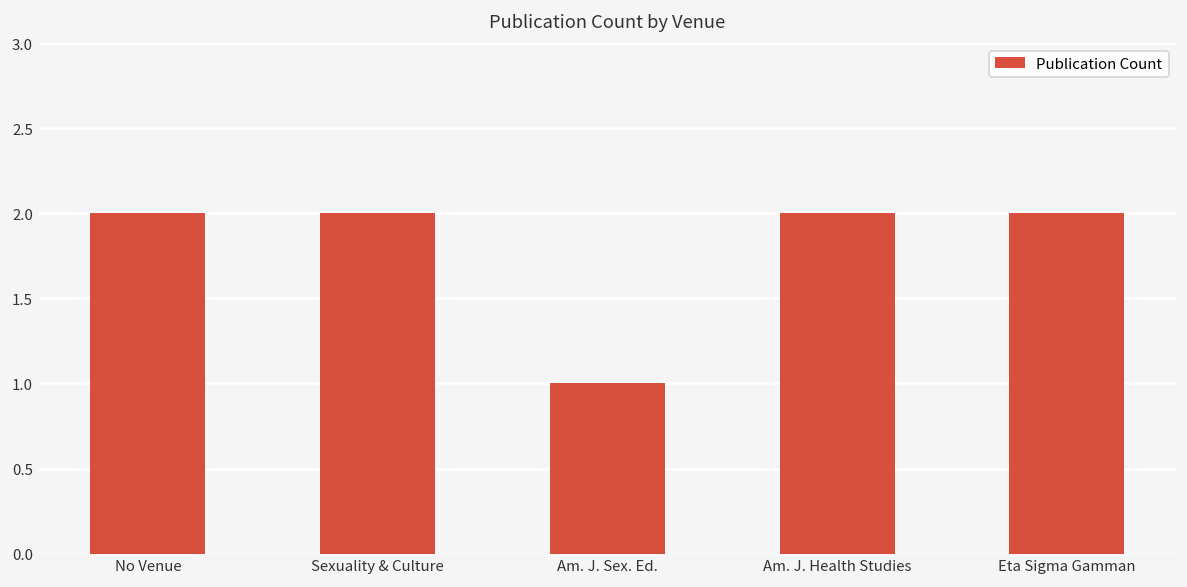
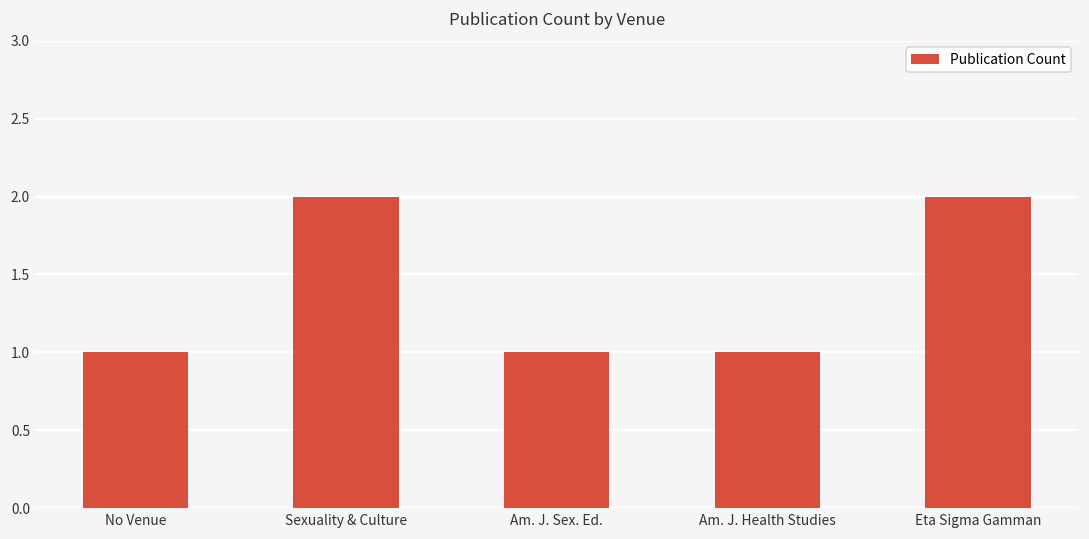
  {
-   "No Venue": 2,
+   "No Venue": 1,
    "Sexuality & Culture": 2,
    "Am. J. Sex. Ed.": 1,
-   "Am. J. Health Studies": 2,
+   "Am. J. Health Studies": 1,
    "Eta Sigma Gamman": 2
  }
